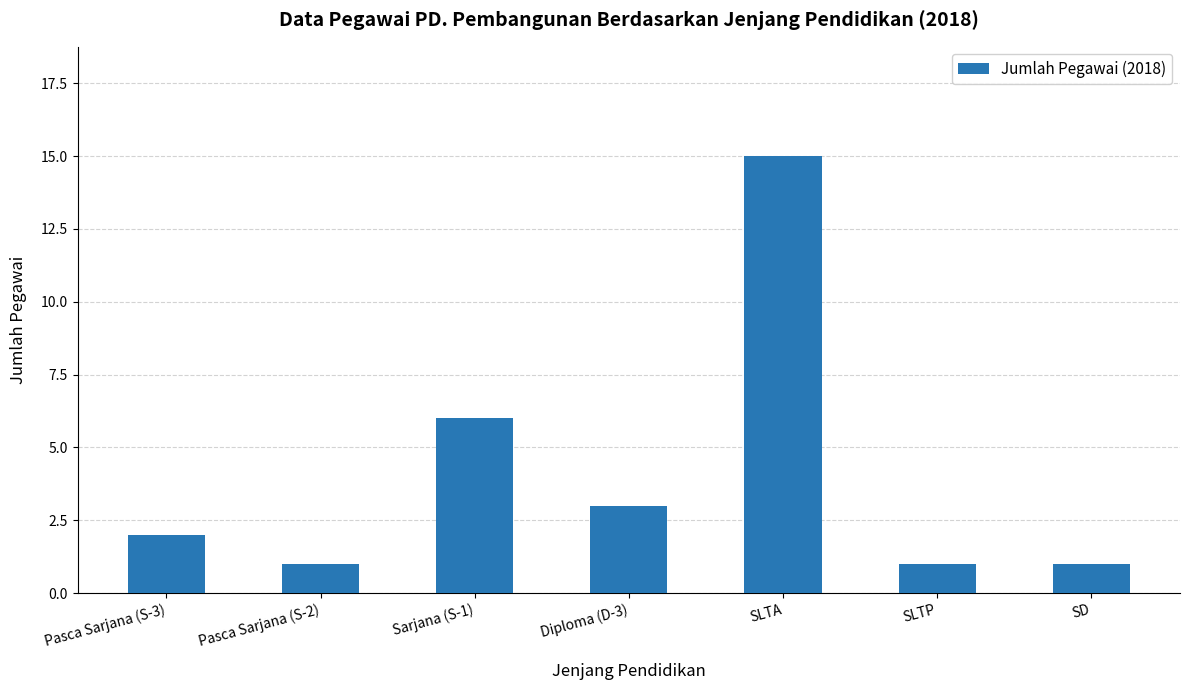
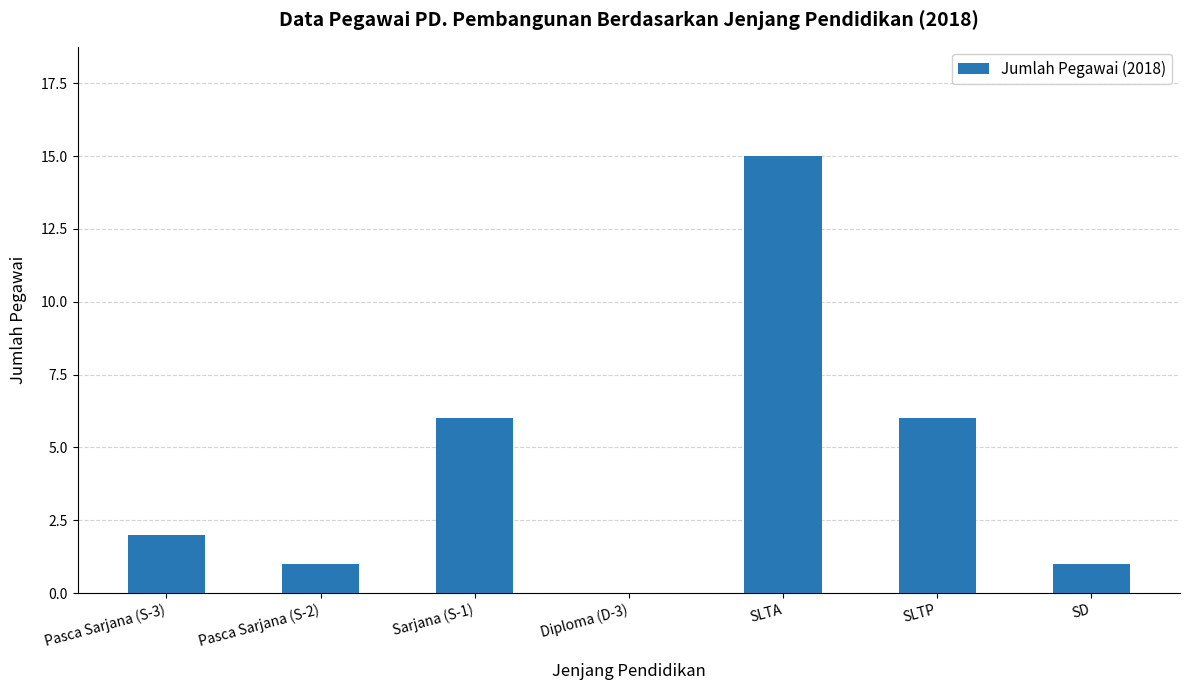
  {
    "Pasca Sarjana (S-3)": 2,
    "Pasca Sarjana (S-2)": 1,
    "Sarjana (S-1)": 6,
-   "Diploma (D-3)": 3,
+   "Diploma (D-3)": 0,
    "SLTA": 15,
-   "SLTP": 1,
+   "SLTP": 6,
    "SD": 1
  }
